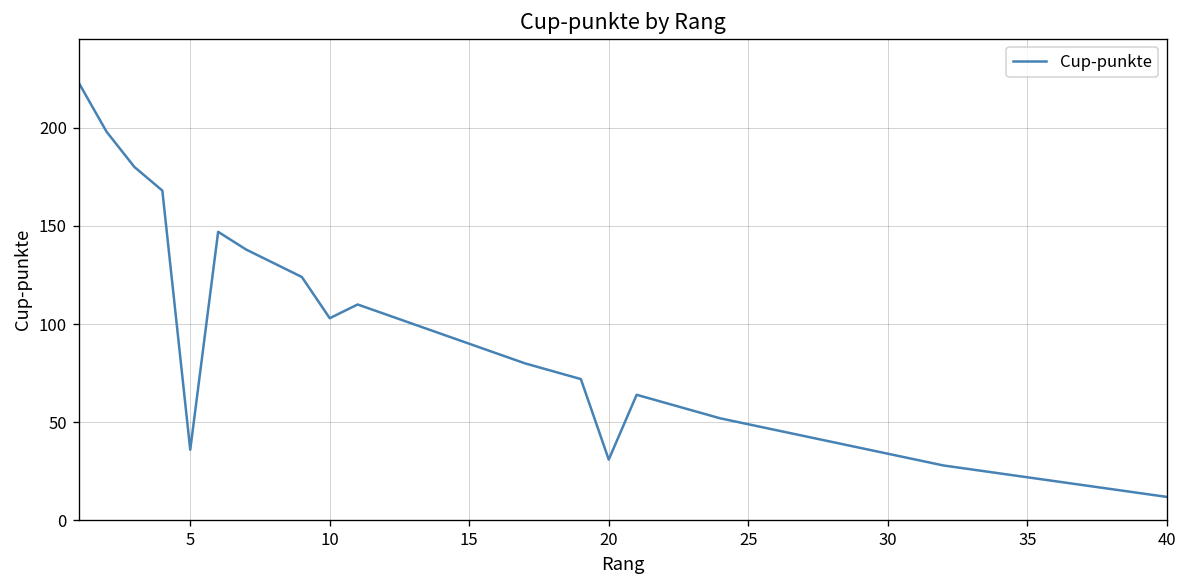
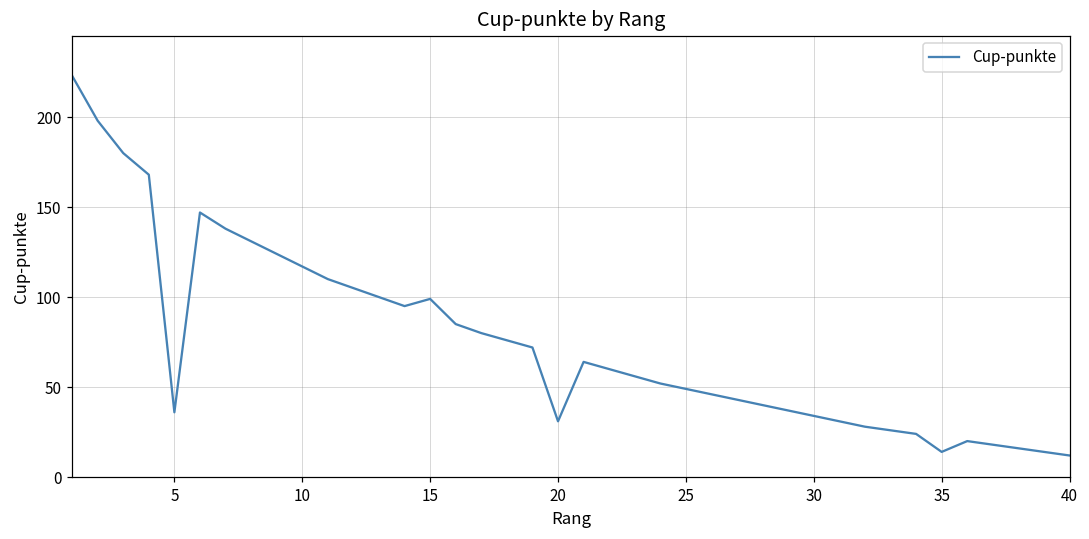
  {
    "5": 36,
-   "10": 103,
-   "15": 90,
+   "10": 117,
+   "15": 99,
    "20": 31,
    "25": 49,
    "30": 34,
-   "35": 22,
+   "35": 14,
    "40": 12
  }
